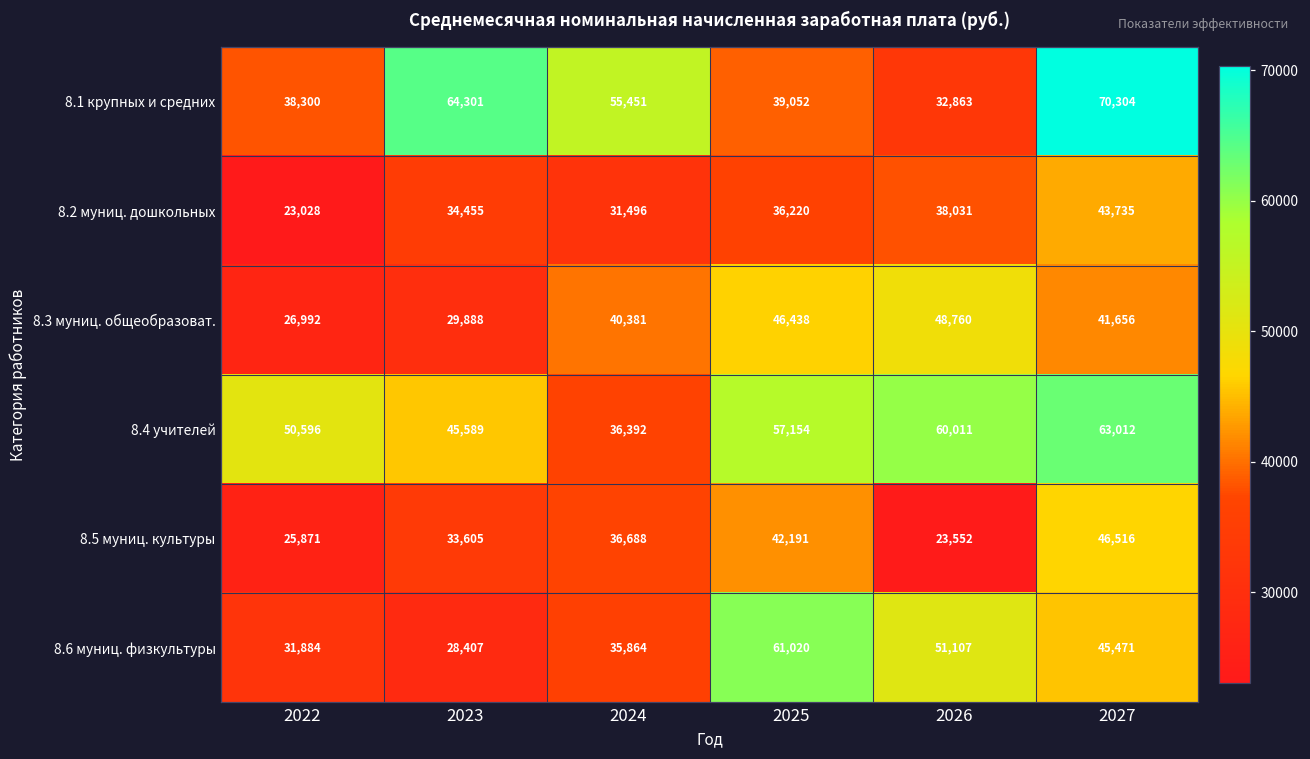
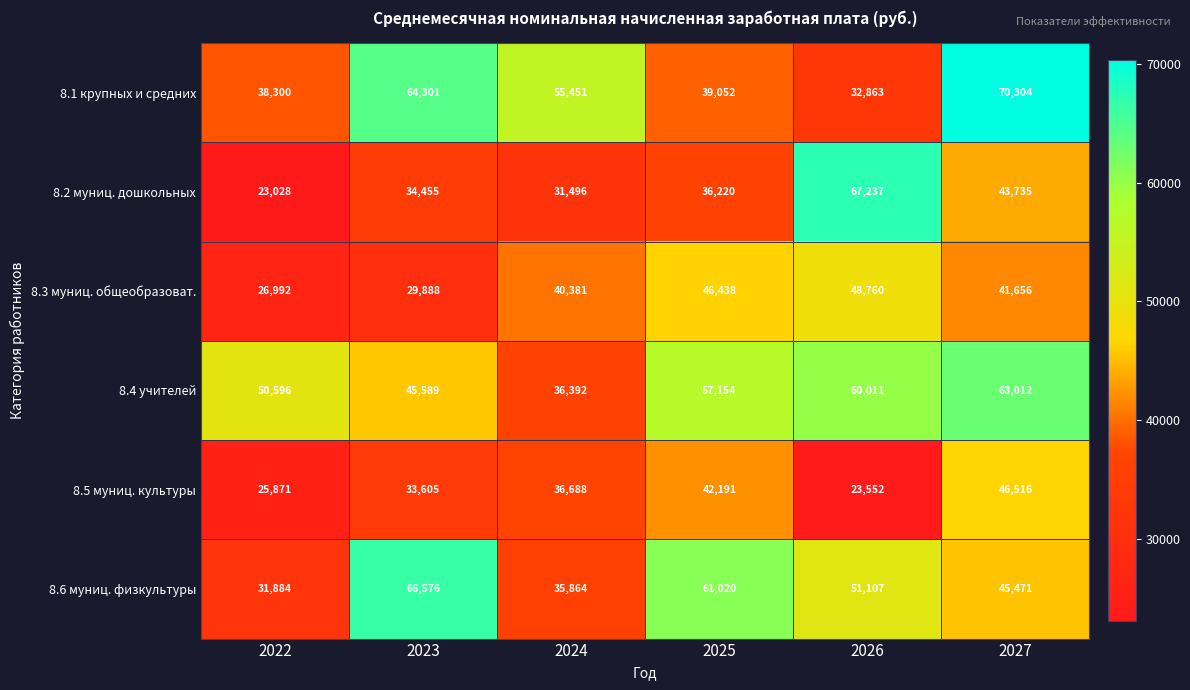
  {
    "8.1 крупных и средних": {
      "2022": "38,300",
      "2023": "64,301",
      "2024": "55,451",
      "2025": "39,052",
      "2026": "32,863",
      "2027": "70,304"
    },
    "8.2 муниц. дошкольных": {
      "2022": "23,028",
      "2023": "34,455",
      "2024": "31,496",
      "2025": "36,220",
-     "2026": "38,031",
+     "2026": "67,237",
      "2027": "43,735"
    },
    "8.3 муниц. общеобразоват.": {
      "2022": "26,992",
      "2023": "29,888",
      "2024": "40,381",
      "2025": "46,438",
      "2026": "48,760",
      "2027": "41,656"
    },
    "8.4 учителей": {
      "2022": "50,596",
      "2023": "45,589",
      "2024": "36,392",
      "2025": "57,154",
      "2026": "60,011",
      "2027": "63,012"
    },
    "8.5 муниц. культуры": {
      "2022": "25,871",
      "2023": "33,605",
      "2024": "36,688",
      "2025": "42,191",
      "2026": "23,552",
      "2027": "46,516"
    },
    "8.6 муниц. физкультуры": {
      "2022": "31,884",
-     "2023": "28,407",
+     "2023": "66,576",
      "2024": "35,864",
      "2025": "61,020",
      "2026": "51,107",
      "2027": "45,471"
    }
  }
